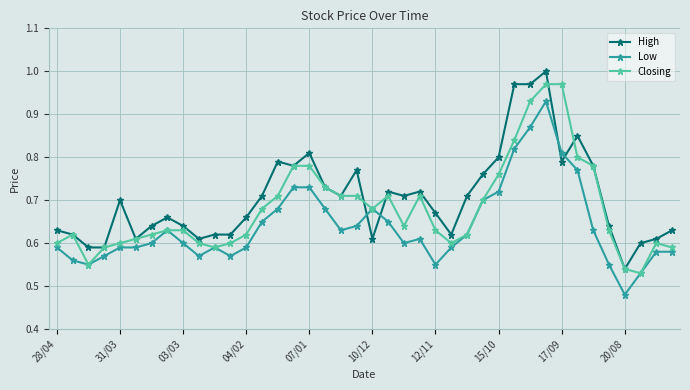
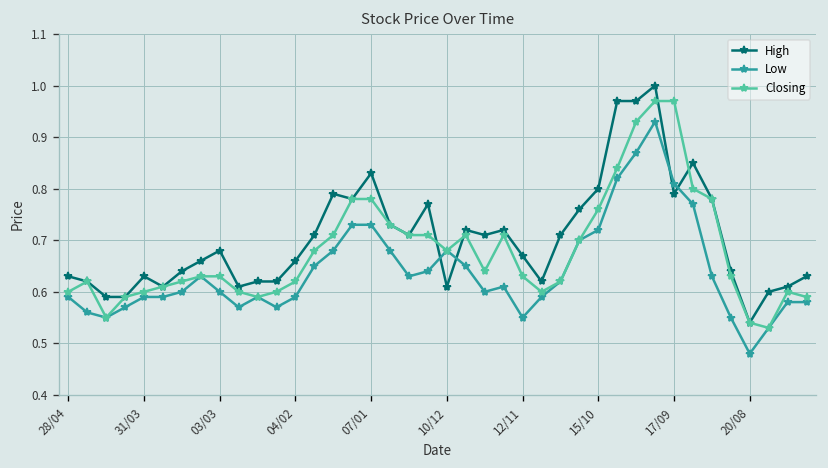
  {
    "High": {
      "28/04": 0.63,
-     "31/03": 0.70,
-     "03/03": 0.64,
+     "31/03": 0.63,
+     "03/03": 0.68,
      "04/02": 0.66,
-     "07/01": 0.81,
+     "07/01": 0.83,
      "10/12": 0.61,
      "12/11": 0.67,
      "15/10": 0.80,
      "17/09": 0.79
    }
  }
